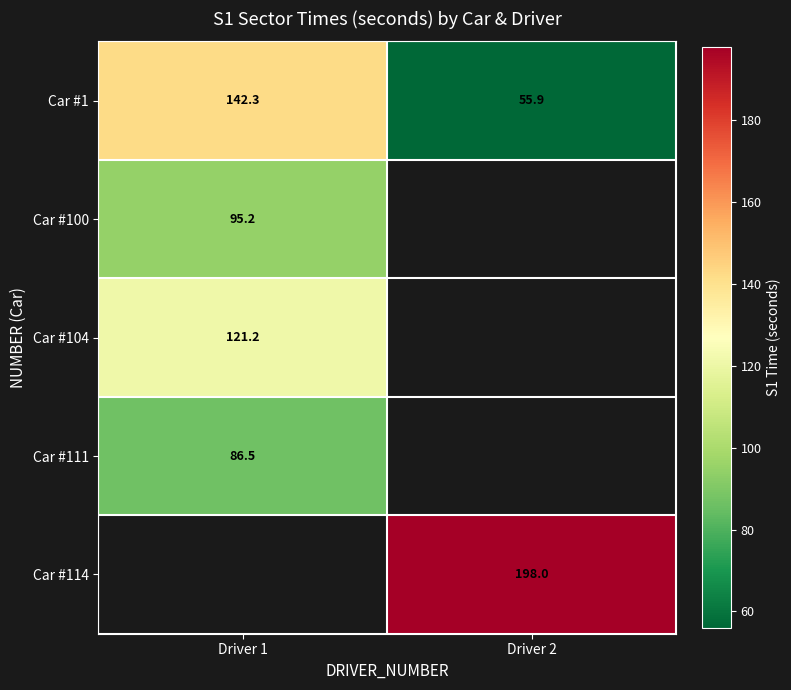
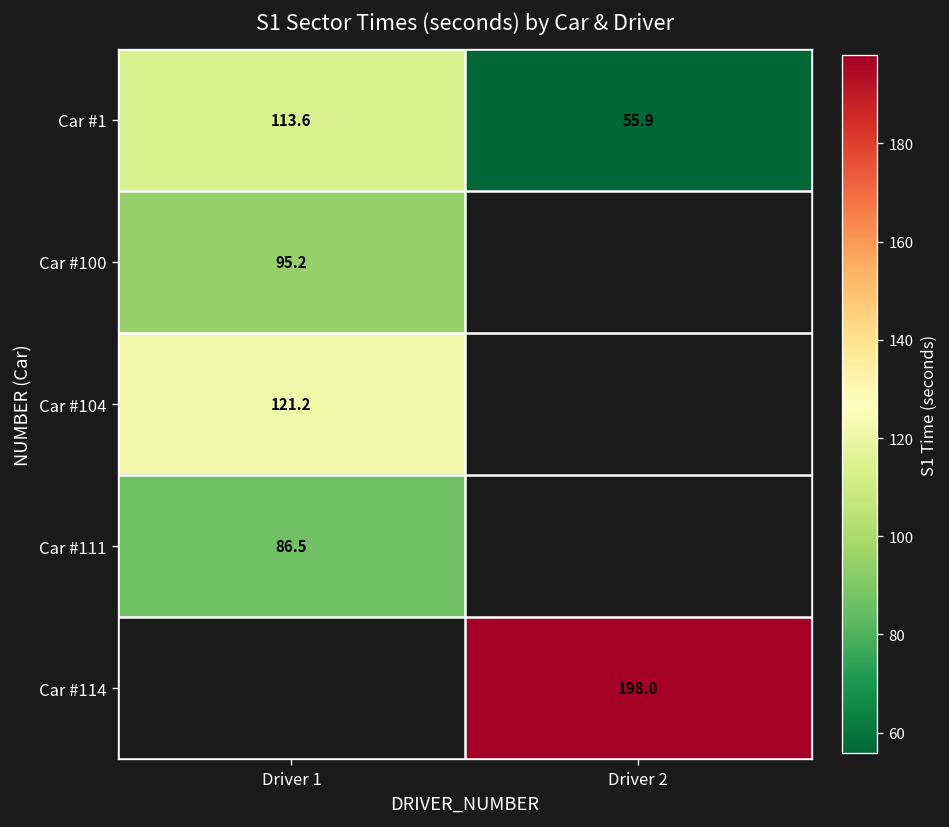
  {
    "Car #1": {
-     "Driver 1": 142.3,
+     "Driver 1": 113.6,
      "Driver 2": 55.9
    },
    "Car #100": {
      "Driver 1": 95.2
    },
    "Car #104": {
      "Driver 1": 121.2
    },
    "Car #111": {
      "Driver 1": 86.5
    },
    "Car #114": {
      "Driver 2": 198.0
    }
  }
